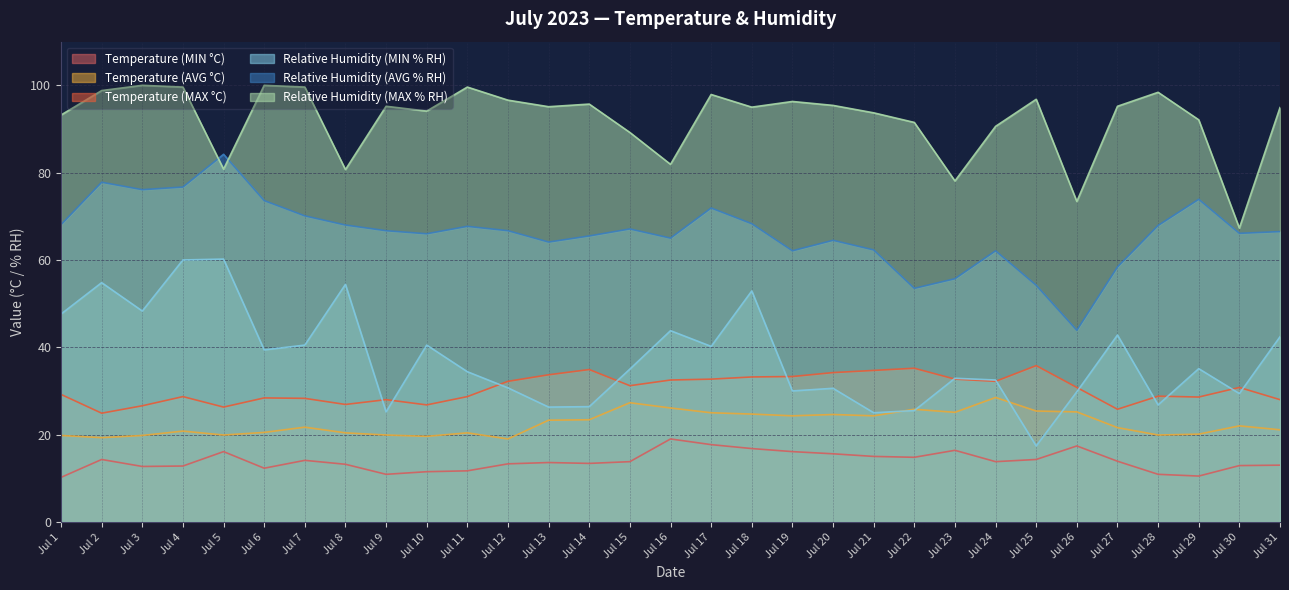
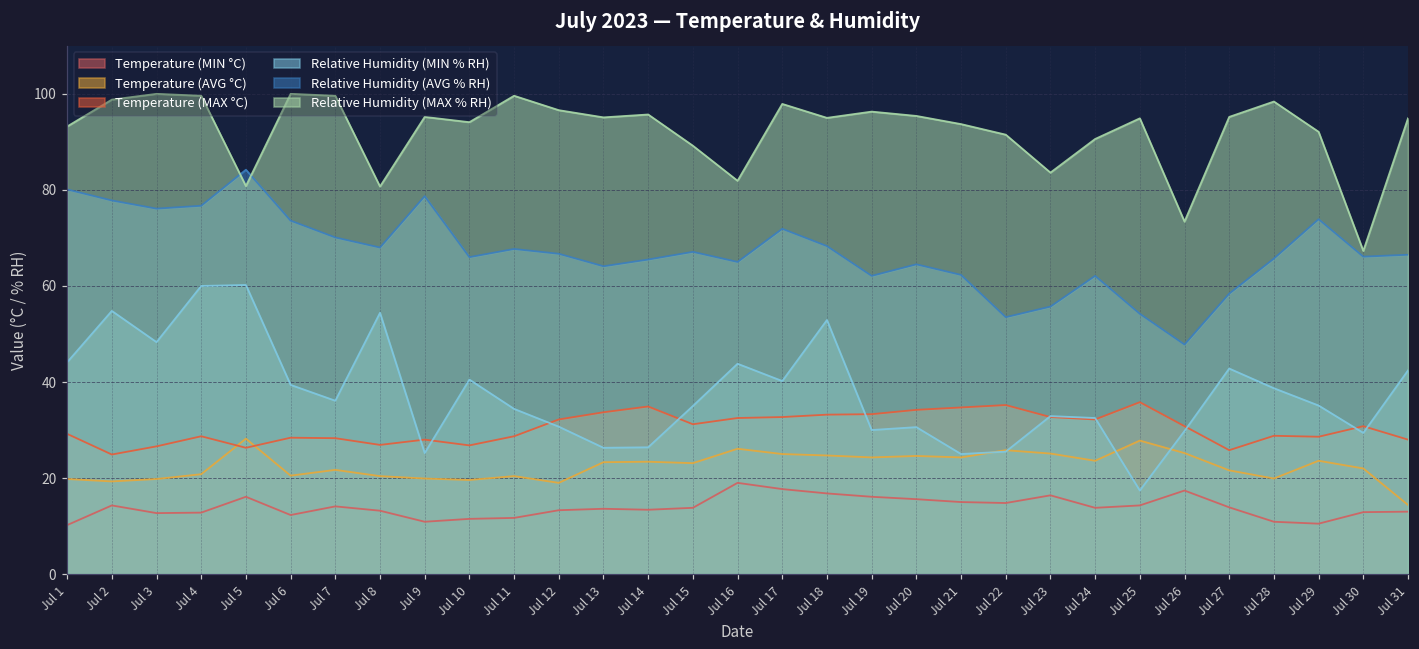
  {
    "Temperature (AVG °C)": {
      "Jul 1": 20,
      "Jul 2": 19,
      "Jul 3": 20,
      "Jul 4": 21,
-     "Jul 5": 20,
+     "Jul 5": 28,
      "Jul 6": 21,
      "Jul 7": 22,
      "Jul 8": 20,
      "Jul 9": 20,
      "Jul 10": 20,
      "Jul 11": 20,
      "Jul 12": 19,
      "Jul 13": 23,
      "Jul 14": 23,
-     "Jul 15": 27,
+     "Jul 15": 23,
      "Jul 16": 26,
      "Jul 17": 25,
      "Jul 18": 25,
      "Jul 19": 24,
      "Jul 20": 25,
      "Jul 21": 24,
      "Jul 23": 25,
-     "Jul 24": 29,
-     "Jul 25": 25,
+     "Jul 24": 24,
+     "Jul 25": 28,
      "Jul 26": 25,
      "Jul 27": 22,
      "Jul 28": 20,
-     "Jul 29": 20,
+     "Jul 29": 24,
      "Jul 30": 22,
-     "Jul 31": 21
+     "Jul 31": 14
    },
    "Relative Humidity (MIN % RH)": {
-     "Jul 1": 48,
+     "Jul 1": 44,
      "Jul 2": 55,
      "Jul 3": 48,
      "Jul 4": 60,
      "Jul 5": 60,
      "Jul 6": 39,
-     "Jul 7": 41,
+     "Jul 7": 36,
      "Jul 8": 54,
      "Jul 9": 25,
      "Jul 10": 41,
      "Jul 11": 34,
      "Jul 12": 31,
      "Jul 13": 26,
      "Jul 14": 26,
      "Jul 15": 35,
      "Jul 16": 44,
      "Jul 17": 40,
      "Jul 18": 53,
      "Jul 19": 30,
      "Jul 20": 31,
      "Jul 21": 25,
      "Jul 25": 17,
      "Jul 26": 30,
      "Jul 27": 43,
-     "Jul 28": 27,
+     "Jul 28": 39,
      "Jul 29": 35,
      "Jul 30": 29,
      "Jul 31": 42
    },
    "Relative Humidity (AVG % RH)": {
-     "Jul 1": 68,
+     "Jul 1": 80,
      "Jul 2": 78,
      "Jul 3": 76,
      "Jul 4": 77,
      "Jul 5": 84,
      "Jul 6": 74,
      "Jul 7": 70,
      "Jul 8": 68,
-     "Jul 9": 67,
+     "Jul 9": 79,
      "Jul 10": 66,
      "Jul 11": 68,
      "Jul 12": 67,
      "Jul 13": 64,
      "Jul 14": 66,
      "Jul 15": 67,
      "Jul 16": 65,
      "Jul 17": 72,
      "Jul 18": 68,
      "Jul 19": 62,
      "Jul 20": 65,
      "Jul 21": 62,
      "Jul 22": 54,
      "Jul 23": 56,
      "Jul 24": 62,
      "Jul 25": 54,
-     "Jul 26": 44,
+     "Jul 26": 48,
      "Jul 27": 58,
-     "Jul 28": 68,
+     "Jul 28": 66,
      "Jul 29": 74,
      "Jul 30": 66,
      "Jul 31": 67
    },
    "Relative Humidity (MAX % RH)": {
      "Jul 1": 93,
      "Jul 5": 81,
      "Jul 8": 81,
      "Jul 10": 94,
      "Jul 11": 100,
      "Jul 12": 97,
      "Jul 13": 95,
      "Jul 14": 96,
      "Jul 15": 89,
      "Jul 16": 82,
      "Jul 17": 98,
      "Jul 18": 95,
      "Jul 19": 96,
      "Jul 20": 95,
      "Jul 21": 94,
      "Jul 22": 92,
-     "Jul 23": 78,
+     "Jul 23": 84,
      "Jul 24": 91,
-     "Jul 25": 97,
+     "Jul 25": 95,
      "Jul 26": 73,
      "Jul 27": 95,
      "Jul 28": 98,
      "Jul 29": 92,
      "Jul 30": 67,
      "Jul 31": 95
    }
  }
